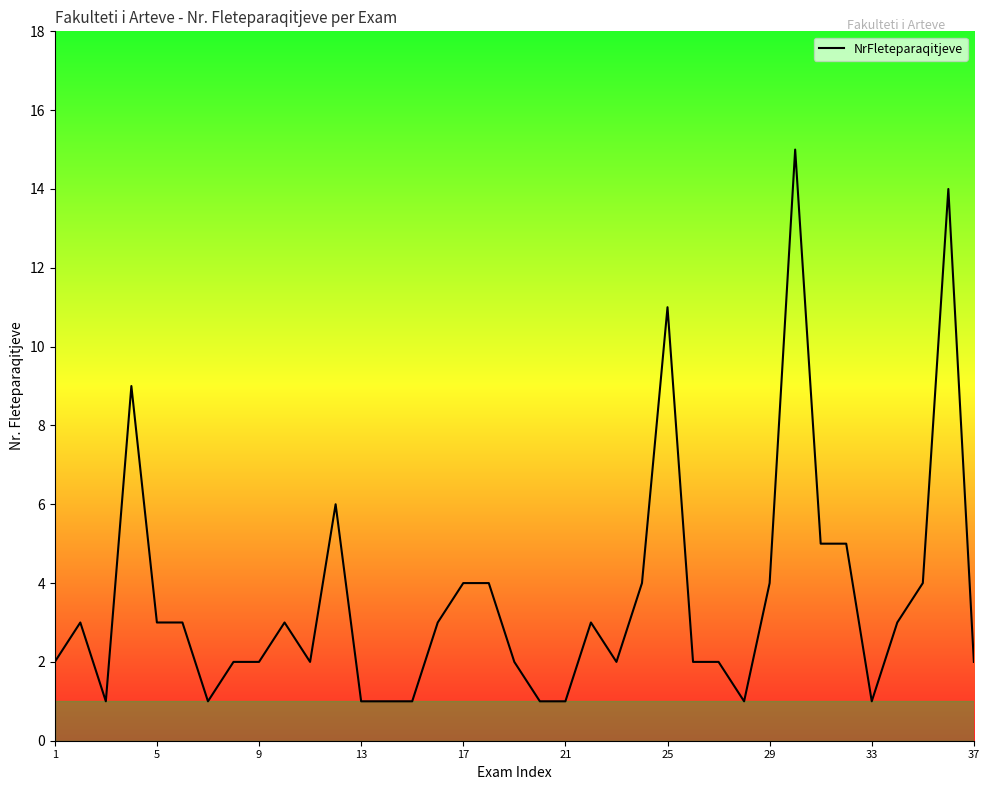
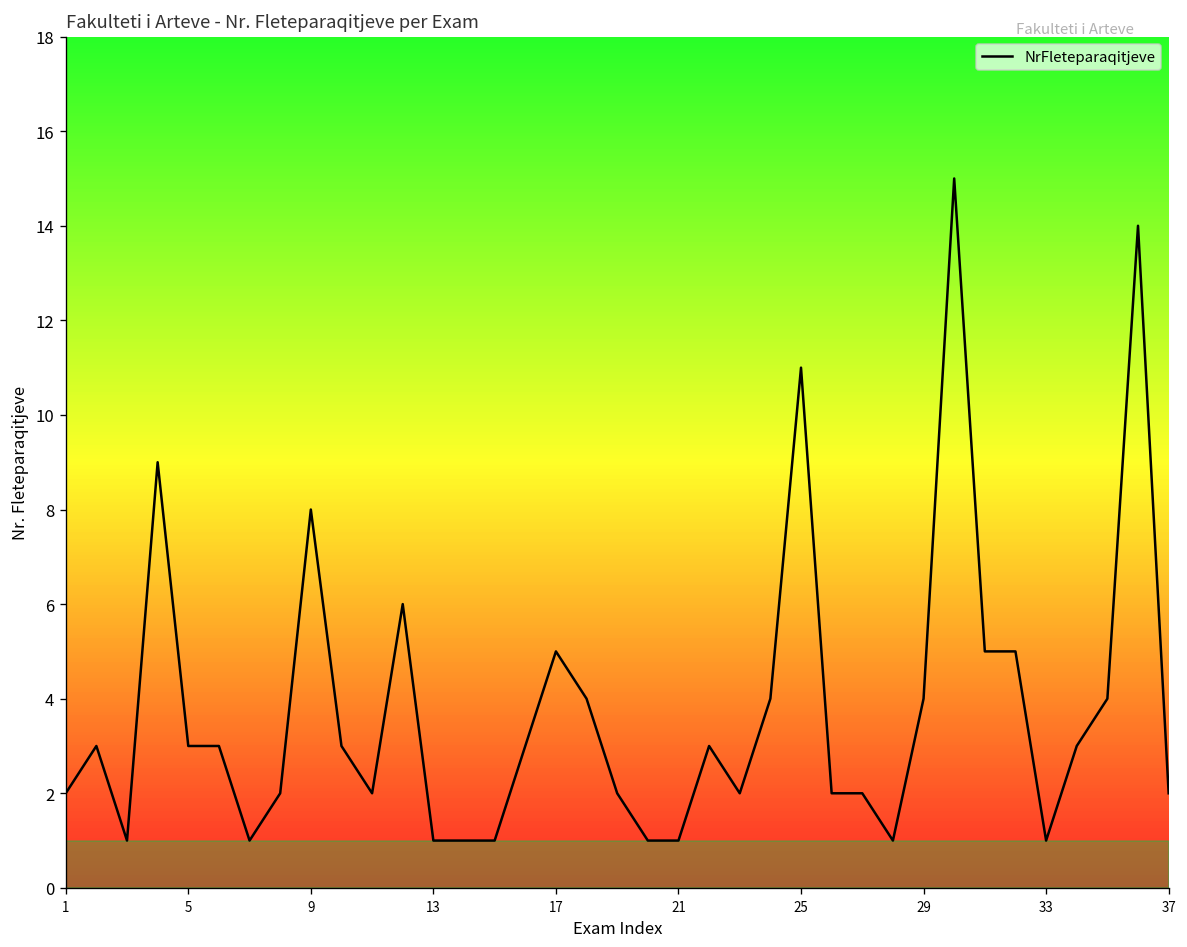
  {
    "1": 2,
    "5": 3,
-   "9": 2,
+   "9": 8,
    "13": 1,
-   "17": 4,
+   "17": 5,
    "21": 1,
    "25": 11,
    "29": 4,
    "33": 1,
    "37": 2
  }
